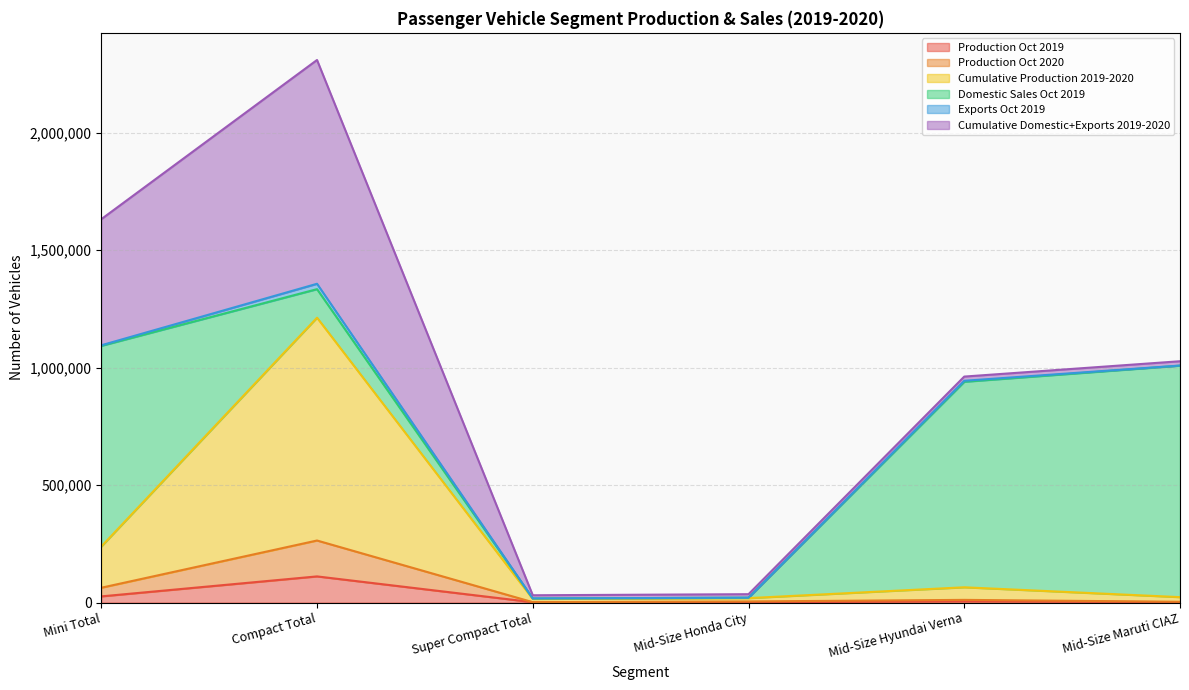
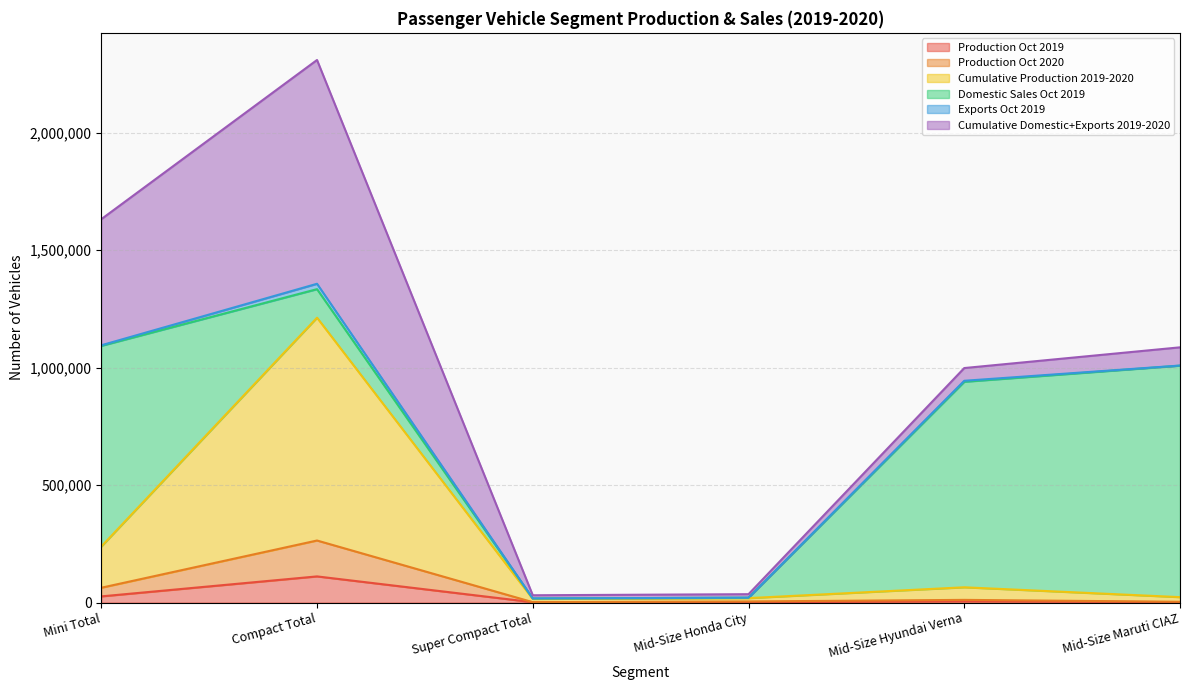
  {
    "Domestic Sales Oct 2019": {
      "Compact Total": "120,000"
    },
    "Exports Oct 2019": {
      "Compact Total": "20,000"
    },
    "Cumulative Domestic+Exports 2019-2020": {
      "Mini Total": "540,000",
      "Compact Total": "950,000",
      "Super Compact Total": "10,000",
      "Mid-Size Honda City": "10,000",
-     "Mid-Size Hyundai Verna": "20,000",
-     "Mid-Size Maruti CIAZ": "20,000"
+     "Mid-Size Hyundai Verna": "50,000",
+     "Mid-Size Maruti CIAZ": "80,000"
    }
  }
